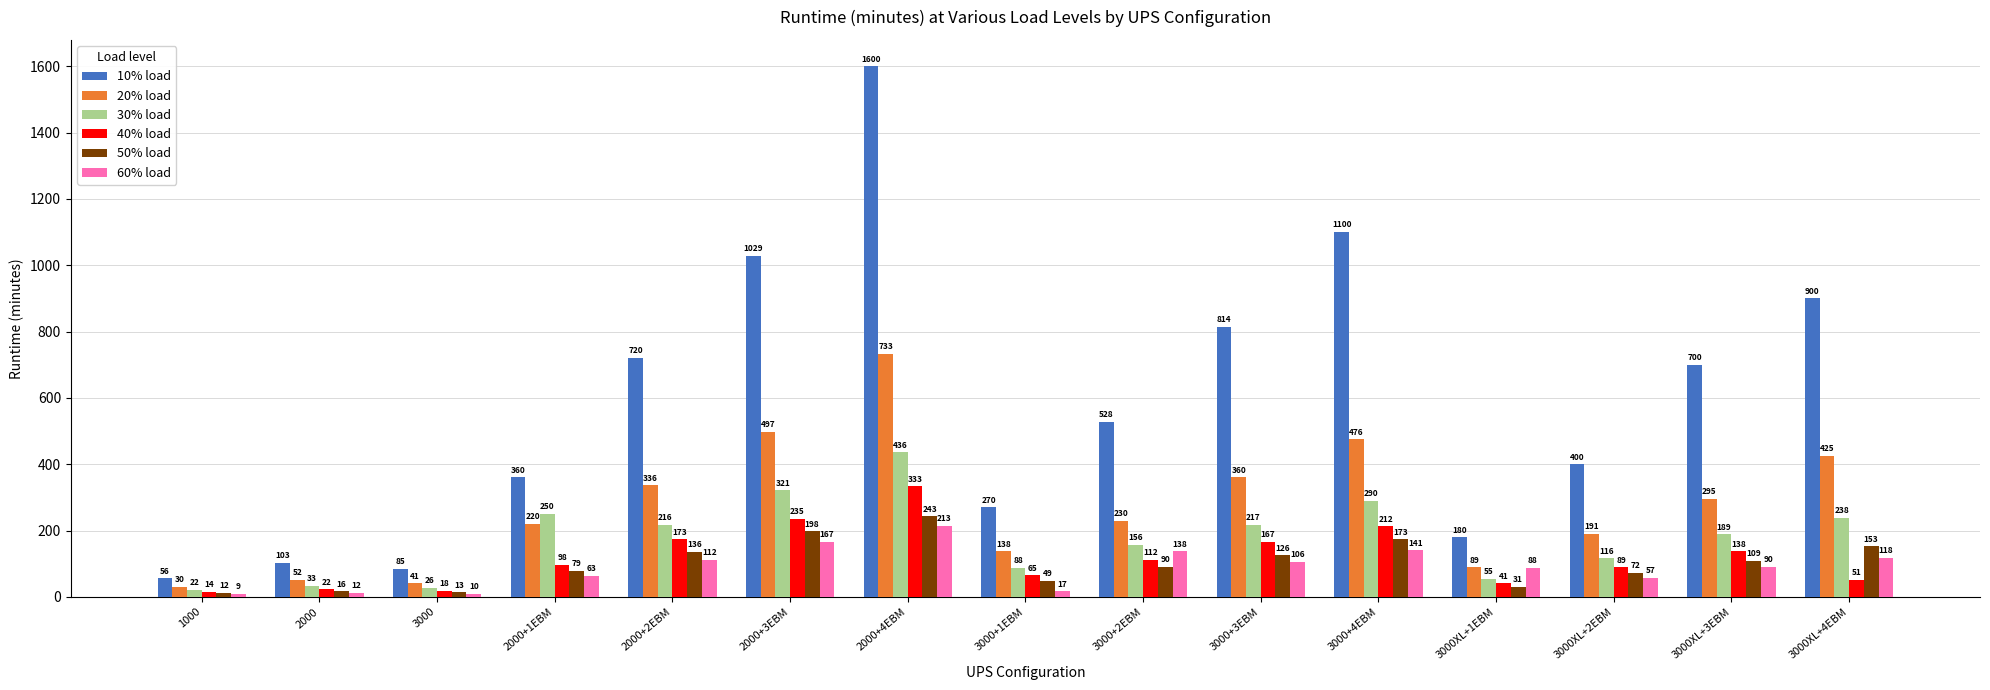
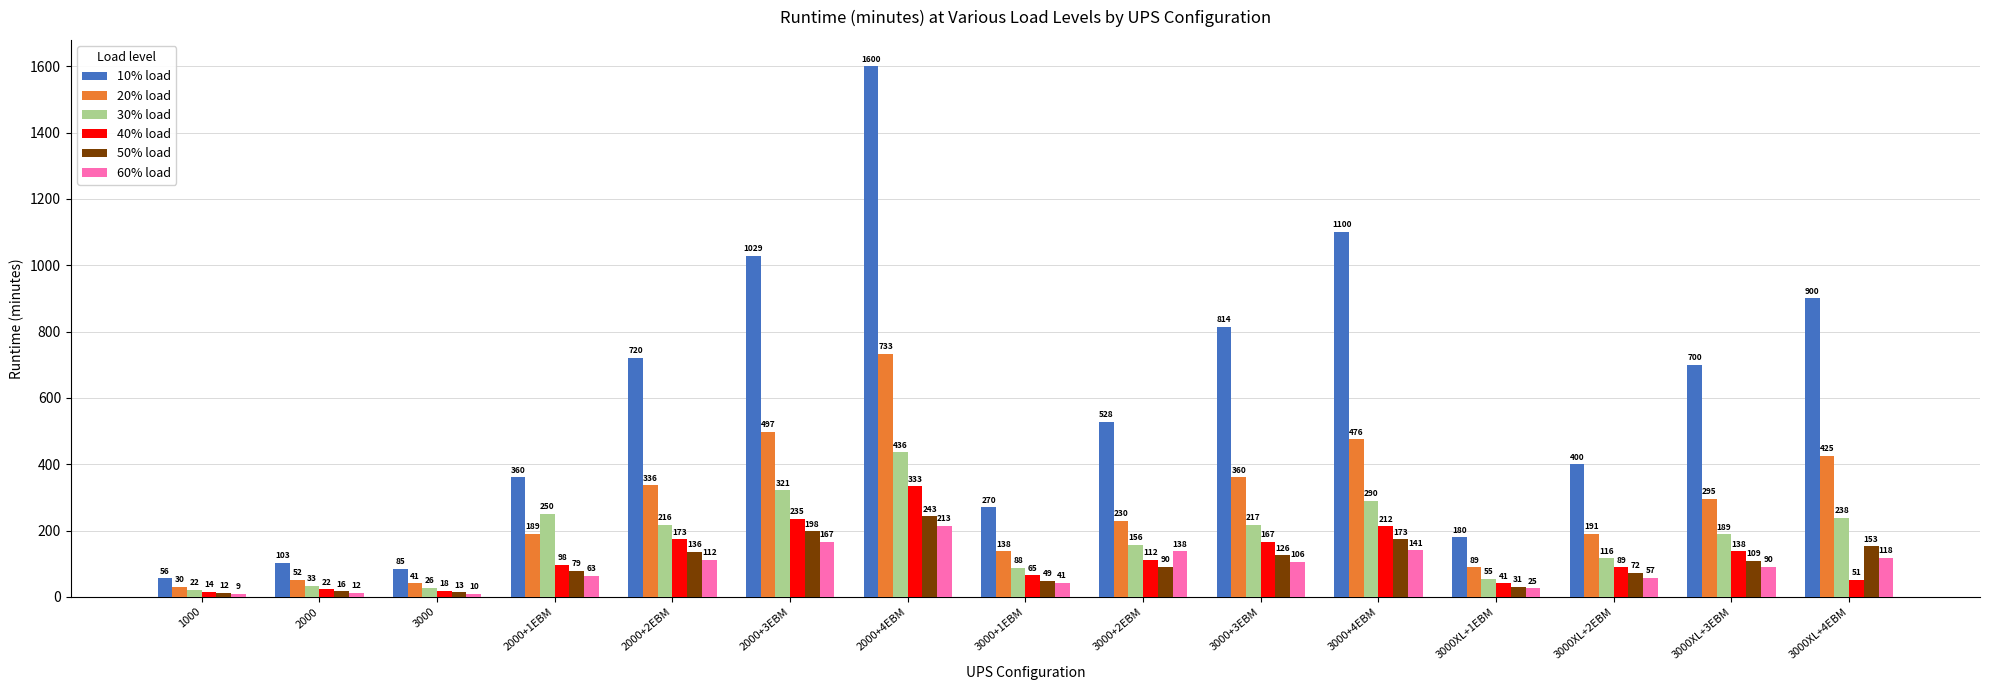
  {
    "10% load": {
      "1000": 56,
      "2000": 103,
      "3000": 85,
      "2000+1EBM": 360,
      "2000+2EBM": 720,
      "2000+3EBM": 1029,
      "2000+4EBM": 1600,
      "3000+1EBM": 270,
      "3000+2EBM": 528,
      "3000+3EBM": 814,
      "3000+4EBM": 1100,
      "3000XL+1EBM": 180,
      "3000XL+2EBM": 400,
      "3000XL+3EBM": 700,
      "3000XL+4EBM": 900
    },
    "20% load": {
      "1000": 30,
      "2000": 52,
      "3000": 41,
-     "2000+1EBM": 220,
+     "2000+1EBM": 189,
      "2000+2EBM": 336,
      "2000+3EBM": 497,
      "2000+4EBM": 733,
      "3000+1EBM": 138,
      "3000+2EBM": 230,
      "3000+3EBM": 360,
      "3000+4EBM": 476,
      "3000XL+1EBM": 89,
      "3000XL+2EBM": 191,
      "3000XL+3EBM": 295,
      "3000XL+4EBM": 425
    },
    "30% load": {
      "1000": 22,
      "2000": 33,
      "3000": 26,
      "2000+1EBM": 250,
      "2000+2EBM": 216,
      "2000+3EBM": 321,
      "2000+4EBM": 436,
      "3000+1EBM": 88,
      "3000+2EBM": 156,
      "3000+3EBM": 217,
      "3000+4EBM": 290,
      "3000XL+1EBM": 55,
      "3000XL+2EBM": 116,
      "3000XL+3EBM": 189,
      "3000XL+4EBM": 238
    },
    "40% load": {
      "1000": 14,
      "2000": 22,
      "3000": 18,
      "2000+1EBM": 98,
      "2000+2EBM": 173,
      "2000+3EBM": 235,
      "2000+4EBM": 333,
      "3000+1EBM": 65,
      "3000+2EBM": 112,
      "3000+3EBM": 167,
      "3000+4EBM": 212,
      "3000XL+1EBM": 41,
      "3000XL+2EBM": 89,
      "3000XL+3EBM": 138,
      "3000XL+4EBM": 51
    },
    "50% load": {
      "1000": 12,
      "2000": 16,
      "3000": 13,
      "2000+1EBM": 79,
      "2000+2EBM": 136,
      "2000+3EBM": 198,
      "2000+4EBM": 243,
      "3000+1EBM": 49,
      "3000+2EBM": 90,
      "3000+3EBM": 126,
      "3000+4EBM": 173,
      "3000XL+1EBM": 31,
      "3000XL+2EBM": 72,
      "3000XL+3EBM": 109,
      "3000XL+4EBM": 153
    },
    "60% load": {
      "1000": 9,
      "2000": 12,
      "3000": 10,
      "2000+1EBM": 63,
      "2000+2EBM": 112,
      "2000+3EBM": 167,
      "2000+4EBM": 213,
-     "3000+1EBM": 17,
+     "3000+1EBM": 41,
      "3000+2EBM": 138,
      "3000+3EBM": 106,
      "3000+4EBM": 141,
-     "3000XL+1EBM": 88,
+     "3000XL+1EBM": 25,
      "3000XL+2EBM": 57,
      "3000XL+3EBM": 90,
      "3000XL+4EBM": 118
    }
  }
